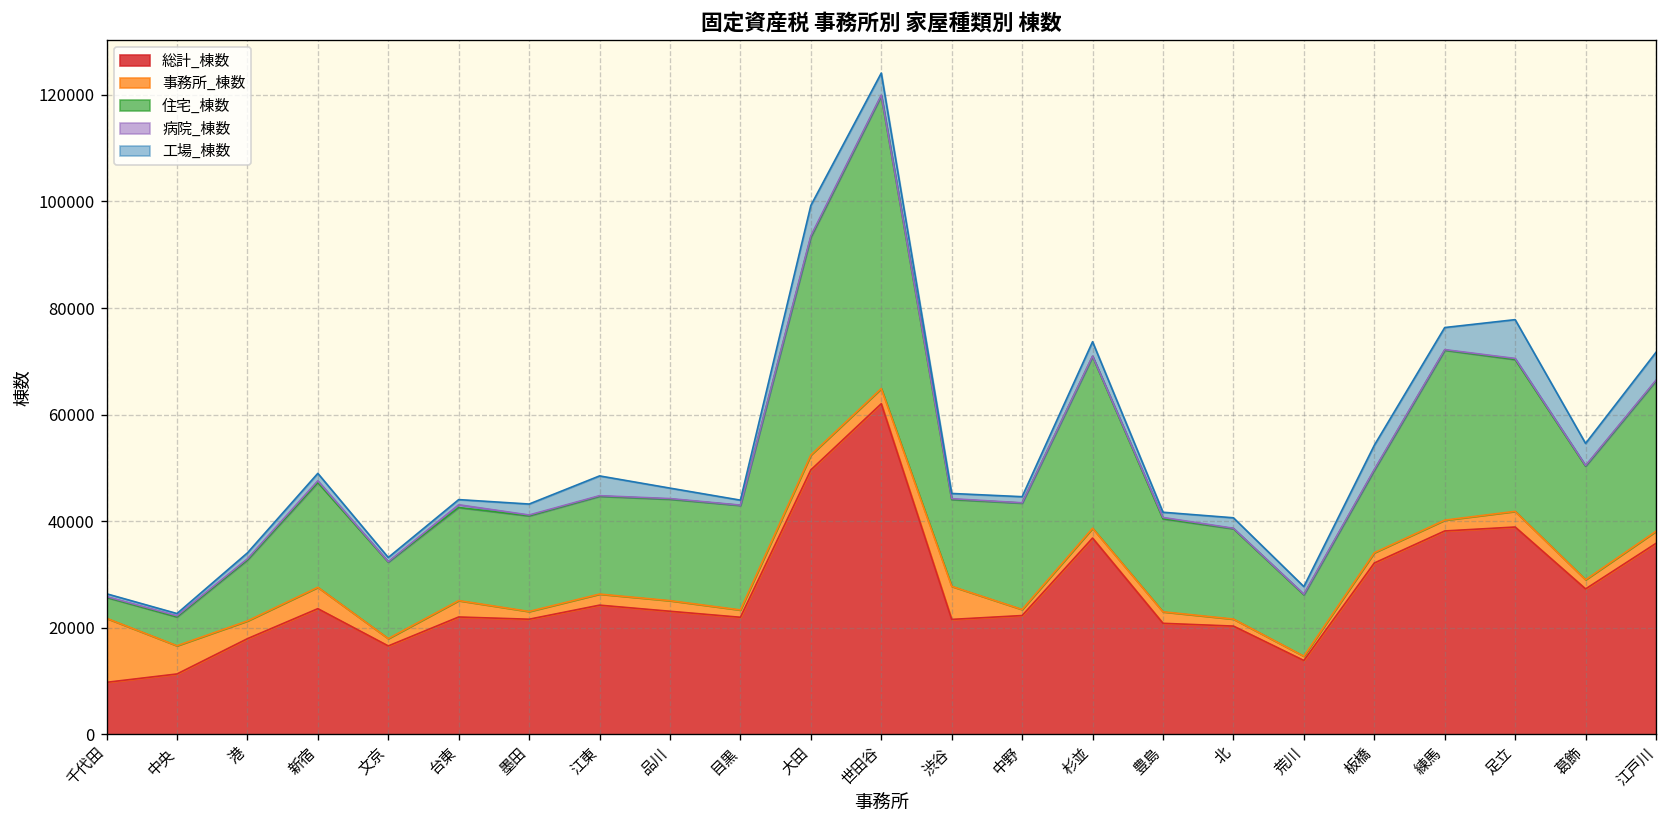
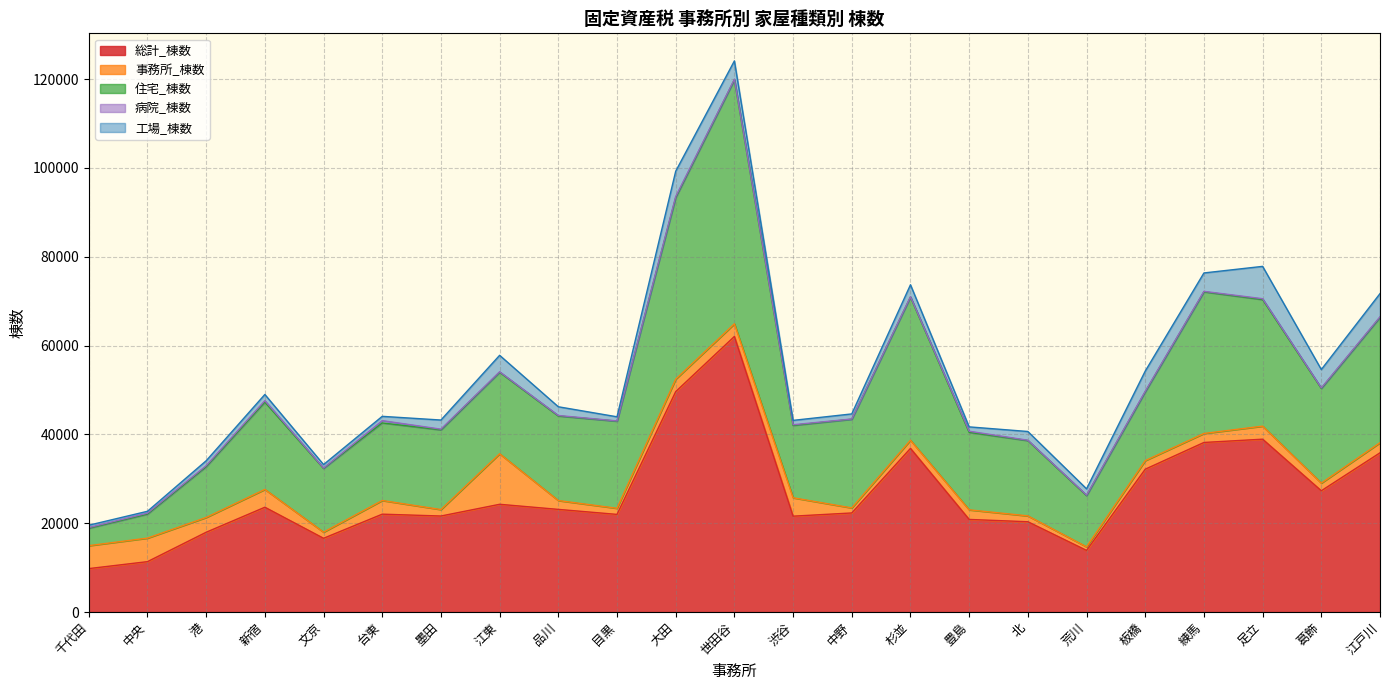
  {
    "総計_棟数": {
      "千代田": 10000,
      "中央": 11000,
      "港": 18000,
      "新宿": 24000,
      "文京": 17000,
      "台東": 22000,
      "墨田": 22000,
      "江東": 24000,
      "品川": 23000,
      "目黒": 22000,
      "大田": 50000,
      "世田谷": 62000,
      "渋谷": 22000,
      "中野": 22000,
      "杉並": 37000,
      "豊島": 21000,
      "北": 20000,
      "荒川": 14000,
      "板橋": 32000,
      "練馬": 38000,
      "足立": 39000,
      "葛飾": 27000,
      "江戸川": 36000
    },
    "事務所_棟数": {
-     "千代田": 12000,
+     "千代田": 5000,
      "中央": 5000,
      "港": 3000,
      "新宿": 4000,
      "文京": 1000,
      "台東": 3000,
      "墨田": 1000,
-     "江東": 2000,
+     "江東": 11000,
      "品川": 2000,
      "目黒": 1000,
      "大田": 3000,
      "世田谷": 3000,
-     "渋谷": 6000,
+     "渋谷": 4000,
      "中野": 1000,
      "杉並": 2000,
      "豊島": 2000,
      "北": 1000,
      "荒川": 1000,
      "板橋": 2000,
      "練馬": 2000,
      "足立": 3000,
      "葛飾": 2000,
      "江戸川": 2000
    },
    "工場_棟数": {
      "港": 1000,
      "新宿": 1000,
      "文京": 1000,
      "台東": 1000,
      "墨田": 2000,
      "江東": 4000,
      "品川": 2000,
      "目黒": 1000,
      "大田": 6000,
      "世田谷": 4000,
      "渋谷": 1000,
      "中野": 1000,
      "杉並": 3000,
      "豊島": 1000,
      "北": 2000,
      "荒川": 1000,
      "板橋": 5000,
      "練馬": 4000,
      "足立": 7000,
      "葛飾": 4000,
      "江戸川": 5000
    }
  }
